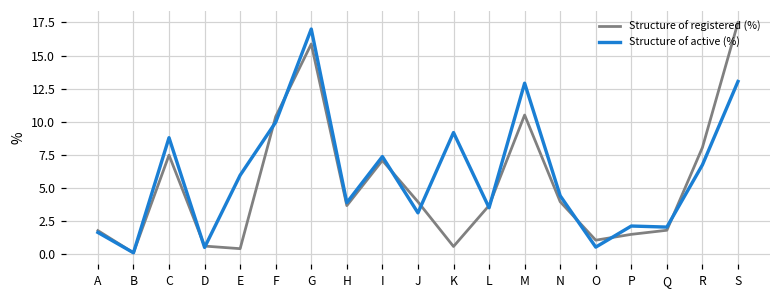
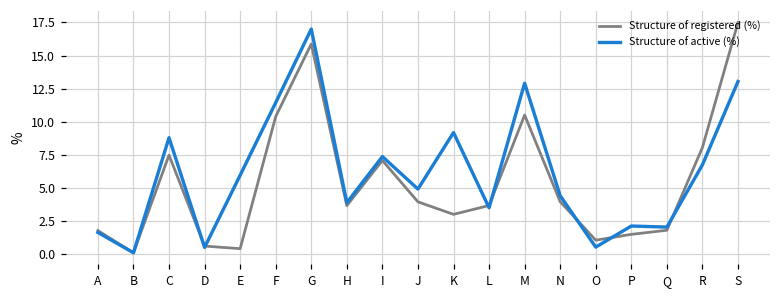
  {
    "Structure of registered (%)": {
      "C": 7.5,
      "E": 0.4,
      "F": 10.4,
      "G": 15.9,
      "H": 3.7,
      "I": 7.1,
      "J": 4.0,
-     "K": 0.6,
+     "K": 3.0,
      "M": 10.5,
      "N": 4.0,
      "O": 1.1,
      "P": 1.5,
      "Q": 1.8,
      "R": 8.1,
      "S": 17.5
    },
    "Structure of active (%)": {
      "C": 8.8,
      "E": 6.0,
-     "F": 10.0,
+     "F": 11.4,
      "G": 17.0,
      "H": 3.9,
      "I": 7.4,
-     "J": 3.1,
+     "J": 4.9,
      "K": 9.2,
      "M": 12.9,
      "N": 4.4,
      "O": 0.5,
      "P": 2.1,
      "Q": 2.0,
      "R": 6.7,
      "S": 13.0
    }
  }
